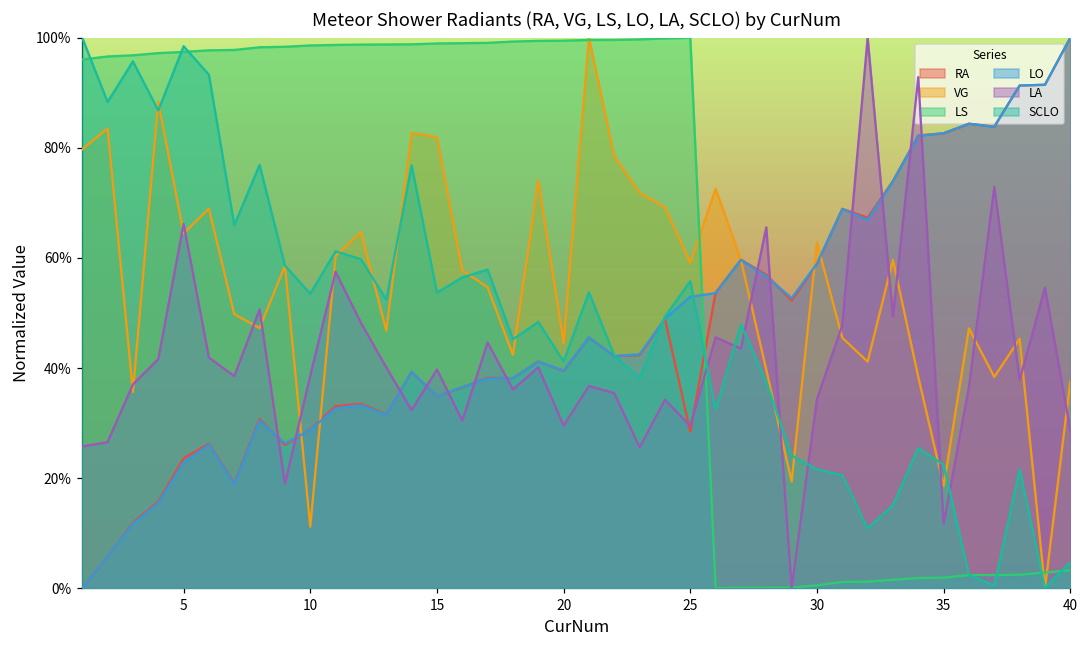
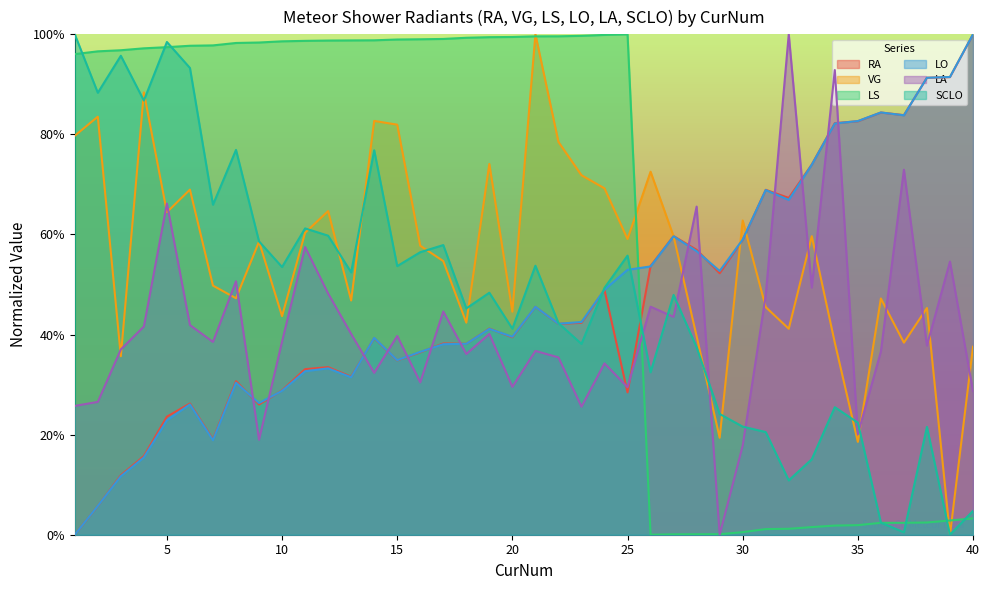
  {
    "RA": {
      "5": "24%",
      "25": "28%"
    },
    "VG": {
      "5": "64%",
-     "10": "11%",
+     "10": "44%",
      "15": "82%",
      "20": "45%",
      "25": "59%",
      "30": "63%",
      "35": "19%",
      "40": "38%"
    },
    "LA": {
      "5": "66%",
      "10": "39%",
      "15": "40%",
      "20": "30%",
      "25": "29%",
-     "30": "34%",
-     "35": "12%",
+     "30": "18%",
+     "35": "20%",
      "40": "29%"
    }
  }
